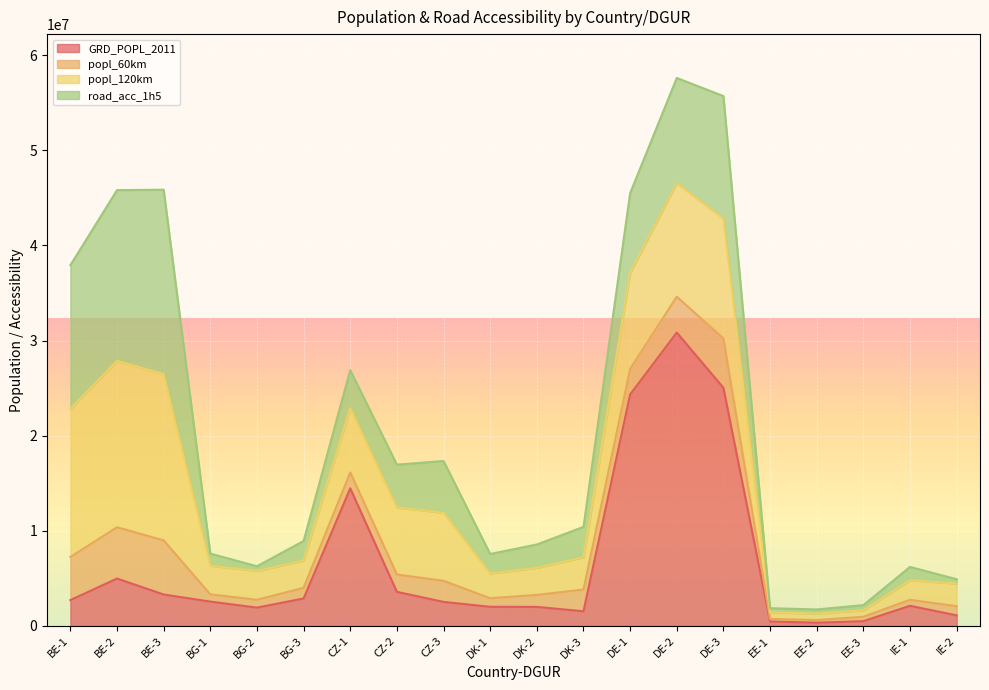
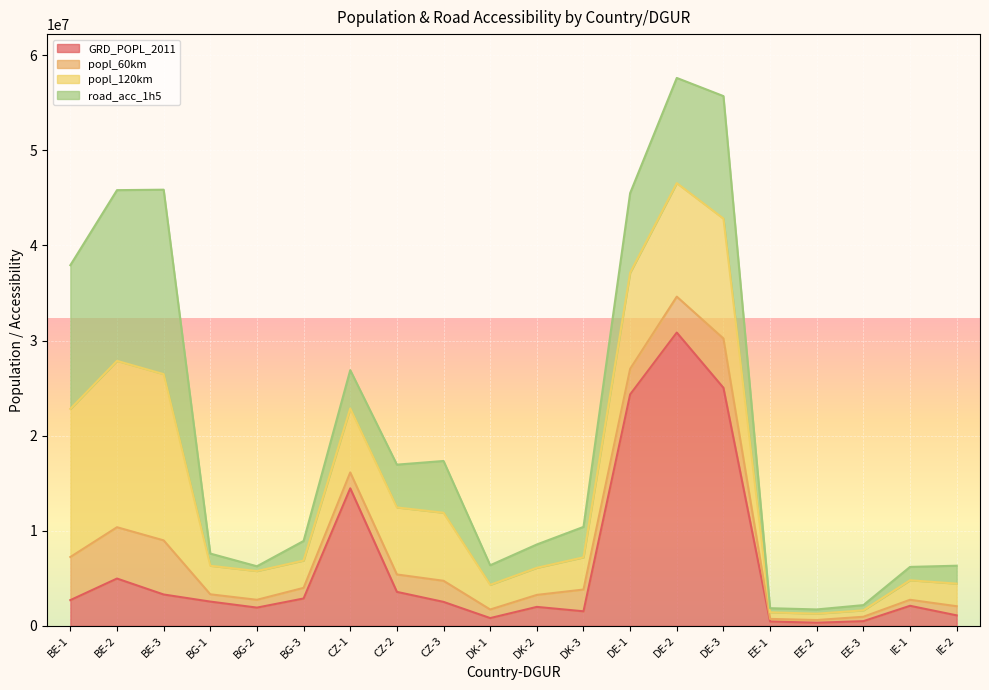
  {
    "GRD_POPL_2011": {
      "BE-1": 3000000,
      "BE-2": 5000000,
      "BE-3": 3000000,
      "BG-1": 3000000,
      "BG-2": 2000000,
      "BG-3": 3000000,
      "CZ-1": 14000000,
      "CZ-2": 4000000,
      "CZ-3": 3000000,
-     "DK-1": 2000000,
+     "DK-1": 1000000,
      "DK-2": 2000000,
      "DK-3": 2000000,
      "DE-1": 24000000,
      "DE-2": 31000000,
      "DE-3": 25000000,
      "EE-1": 0,
      "EE-2": 0,
      "EE-3": 0,
      "IE-1": 2000000,
      "IE-2": 1000000
    },
    "road_acc_1h5": {
      "BE-1": 15000000,
      "BE-2": 18000000,
      "BE-3": 19000000,
      "BG-1": 1000000,
      "BG-2": 1000000,
      "BG-3": 2000000,
      "CZ-1": 4000000,
      "CZ-2": 5000000,
      "CZ-3": 5000000,
      "DK-1": 2000000,
      "DK-2": 2000000,
      "DK-3": 3000000,
      "DE-1": 8000000,
      "DE-2": 11000000,
      "DE-3": 13000000,
      "EE-1": 0,
      "EE-2": 0,
      "EE-3": 1000000,
      "IE-1": 1000000,
-     "IE-2": 0
+     "IE-2": 2000000
    }
  }
